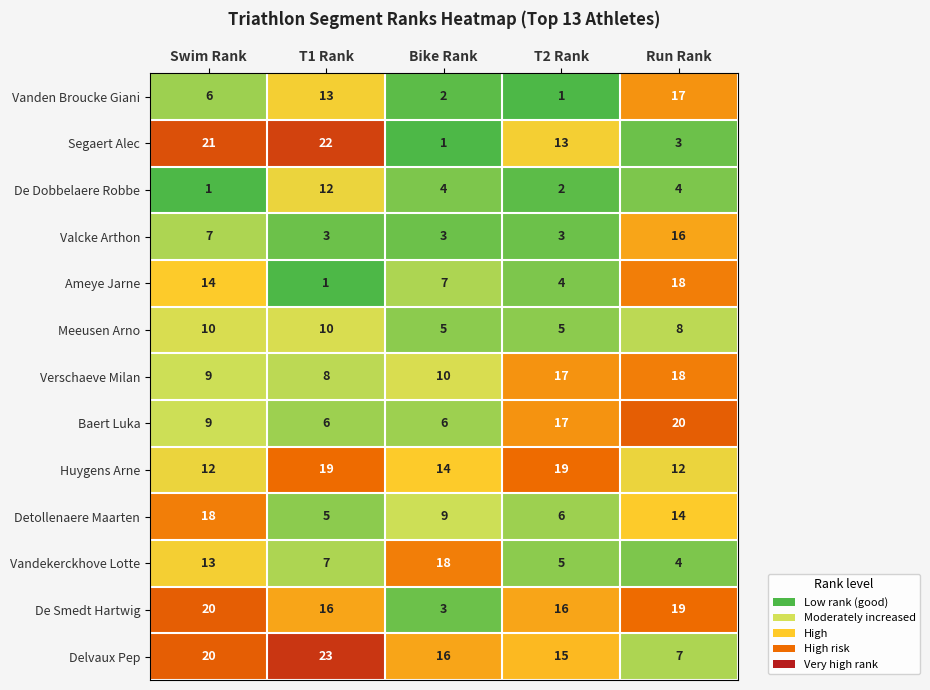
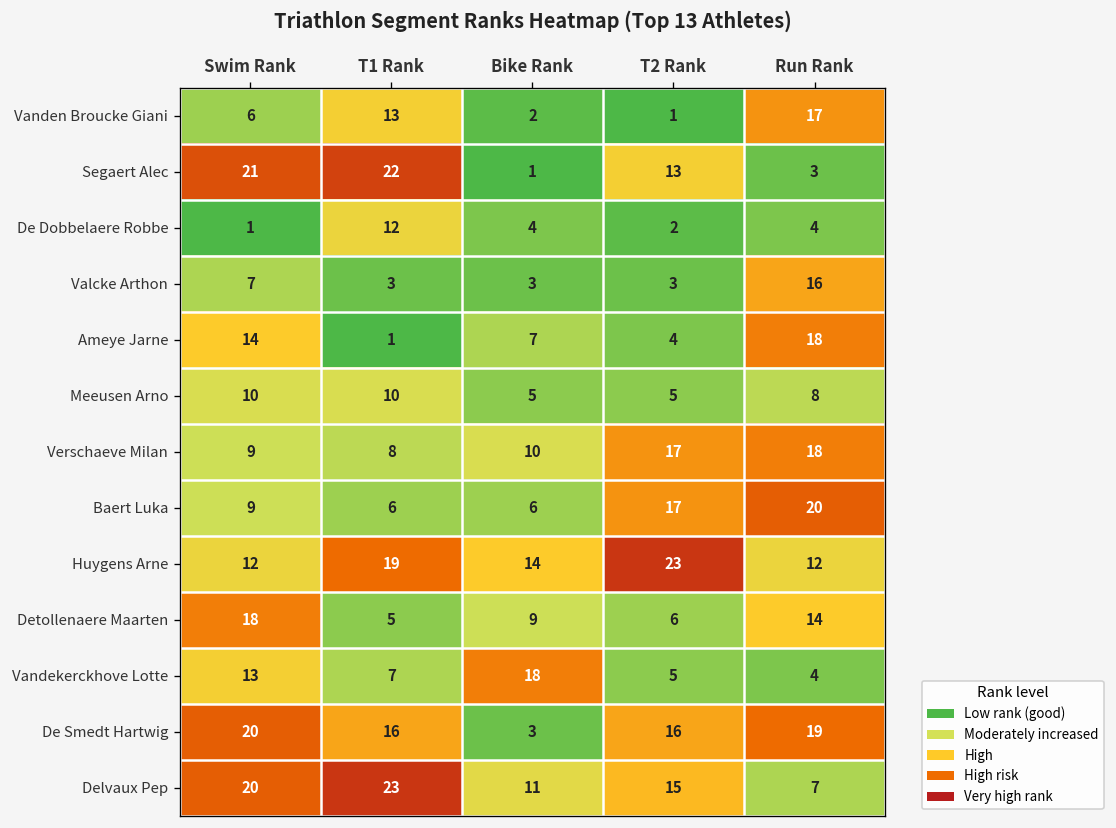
  {
    "Vanden Broucke Giani": {
      "Swim Rank": 6,
      "T1 Rank": 13,
      "Bike Rank": 2,
      "T2 Rank": 1,
      "Run Rank": 17
    },
    "Segaert Alec": {
      "Swim Rank": 21,
      "T1 Rank": 22,
      "Bike Rank": 1,
      "T2 Rank": 13,
      "Run Rank": 3
    },
    "De Dobbelaere Robbe": {
      "Swim Rank": 1,
      "T1 Rank": 12,
      "Bike Rank": 4,
      "T2 Rank": 2,
      "Run Rank": 4
    },
    "Valcke Arthon": {
      "Swim Rank": 7,
      "T1 Rank": 3,
      "Bike Rank": 3,
      "T2 Rank": 3,
      "Run Rank": 16
    },
    "Ameye Jarne": {
      "Swim Rank": 14,
      "T1 Rank": 1,
      "Bike Rank": 7,
      "T2 Rank": 4,
      "Run Rank": 18
    },
    "Meeusen Arno": {
      "Swim Rank": 10,
      "T1 Rank": 10,
      "Bike Rank": 5,
      "T2 Rank": 5,
      "Run Rank": 8
    },
    "Verschaeve Milan": {
      "Swim Rank": 9,
      "T1 Rank": 8,
      "Bike Rank": 10,
      "T2 Rank": 17,
      "Run Rank": 18
    },
    "Baert Luka": {
      "Swim Rank": 9,
      "T1 Rank": 6,
      "Bike Rank": 6,
      "T2 Rank": 17,
      "Run Rank": 20
    },
    "Huygens Arne": {
      "Swim Rank": 12,
      "T1 Rank": 19,
      "Bike Rank": 14,
-     "T2 Rank": 19,
+     "T2 Rank": 23,
      "Run Rank": 12
    },
    "Detollenaere Maarten": {
      "Swim Rank": 18,
      "T1 Rank": 5,
      "Bike Rank": 9,
      "T2 Rank": 6,
      "Run Rank": 14
    },
    "Vandekerckhove Lotte": {
      "Swim Rank": 13,
      "T1 Rank": 7,
      "Bike Rank": 18,
      "T2 Rank": 5,
      "Run Rank": 4
    },
    "De Smedt Hartwig": {
      "Swim Rank": 20,
      "T1 Rank": 16,
      "Bike Rank": 3,
      "T2 Rank": 16,
      "Run Rank": 19
    },
    "Delvaux Pep": {
      "Swim Rank": 20,
      "T1 Rank": 23,
-     "Bike Rank": 16,
+     "Bike Rank": 11,
      "T2 Rank": 15,
      "Run Rank": 7
    }
  }
